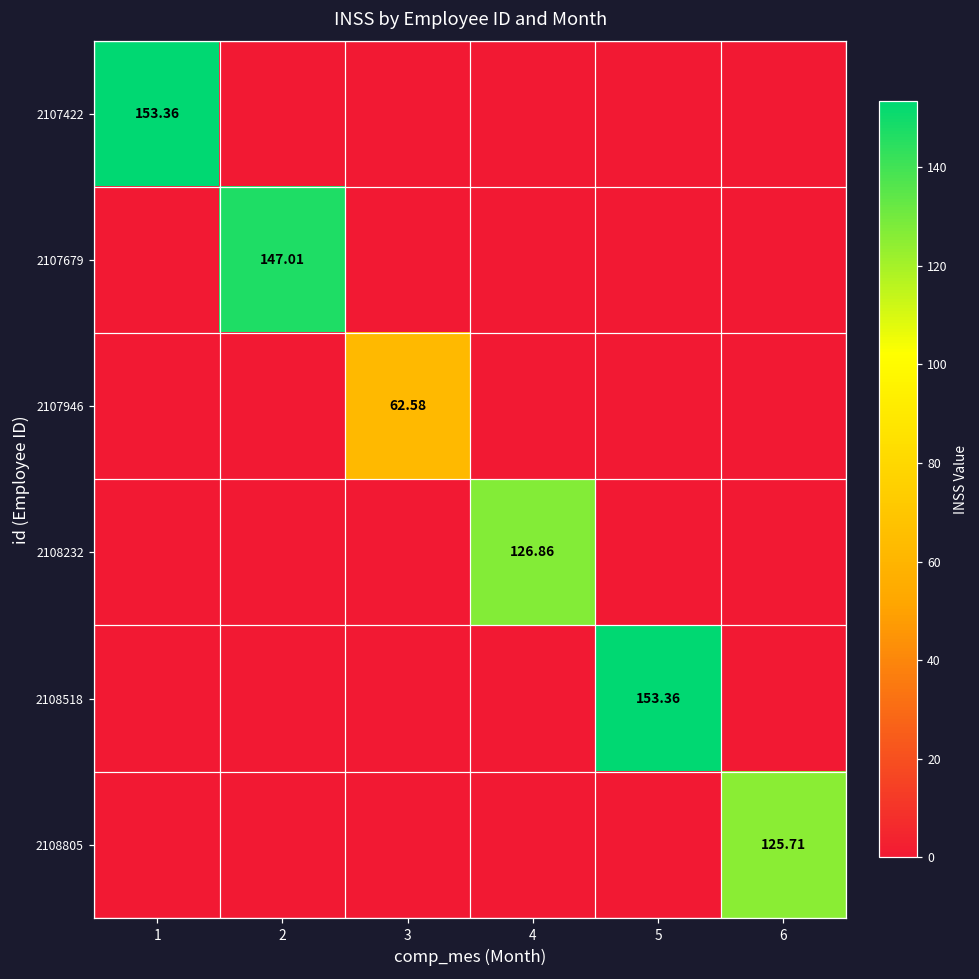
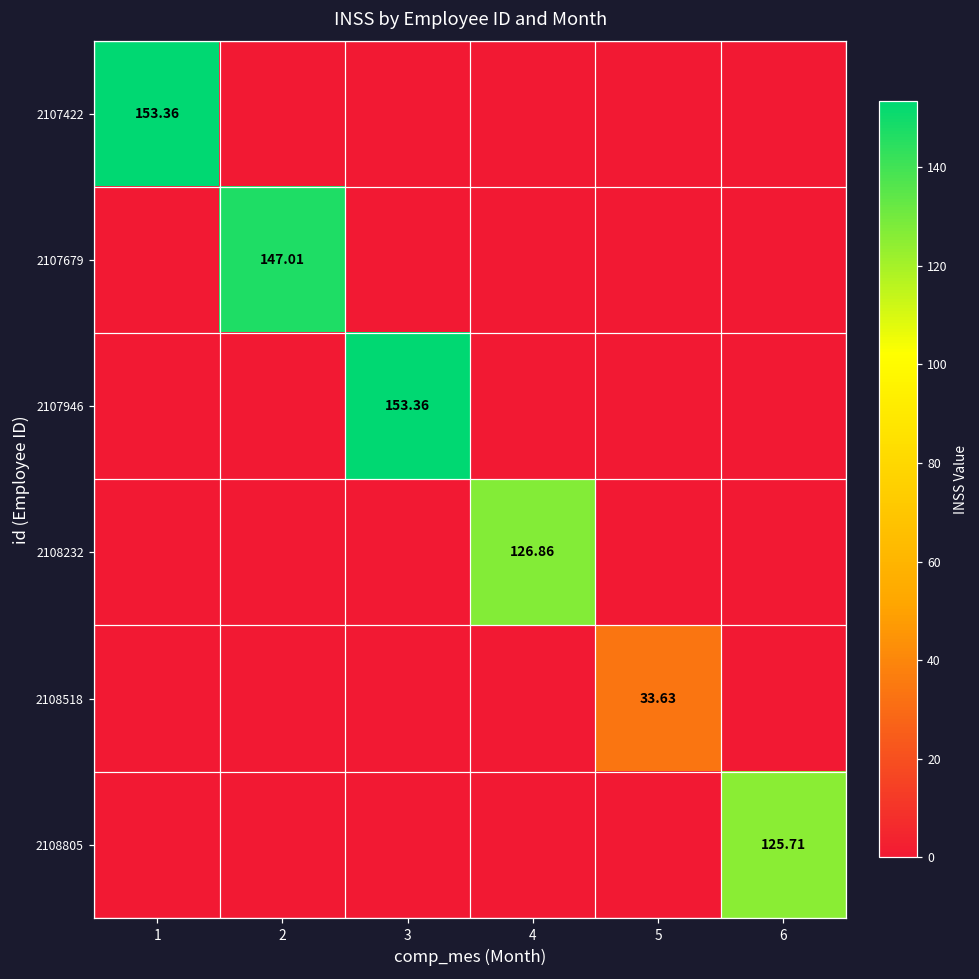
  {
    "2107422": {
      "1": 153.36
    },
    "2107679": {
      "2": 147.01
    },
    "2107946": {
-     "3": 62.58
+     "3": 153.36
    },
    "2108232": {
      "4": 126.86
    },
    "2108518": {
-     "5": 153.36
+     "5": 33.63
    },
    "2108805": {
      "6": 125.71
    }
  }
